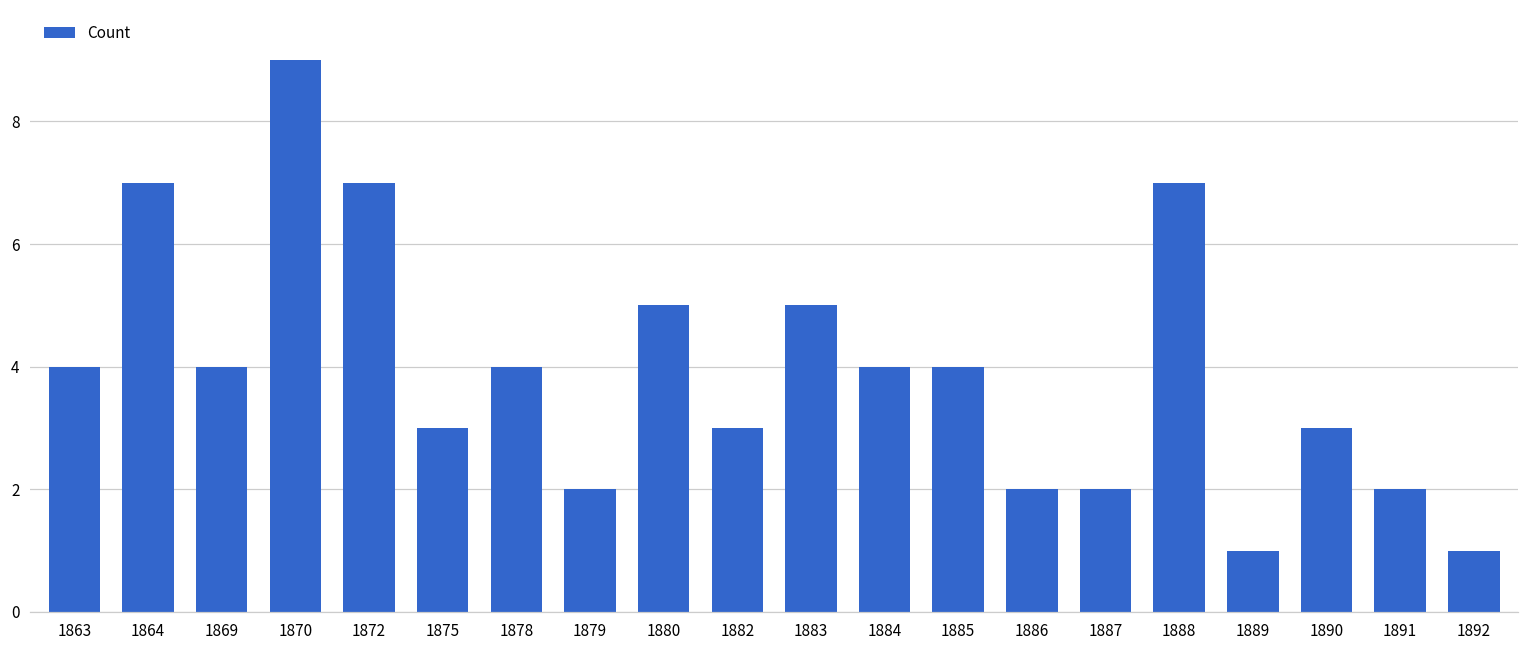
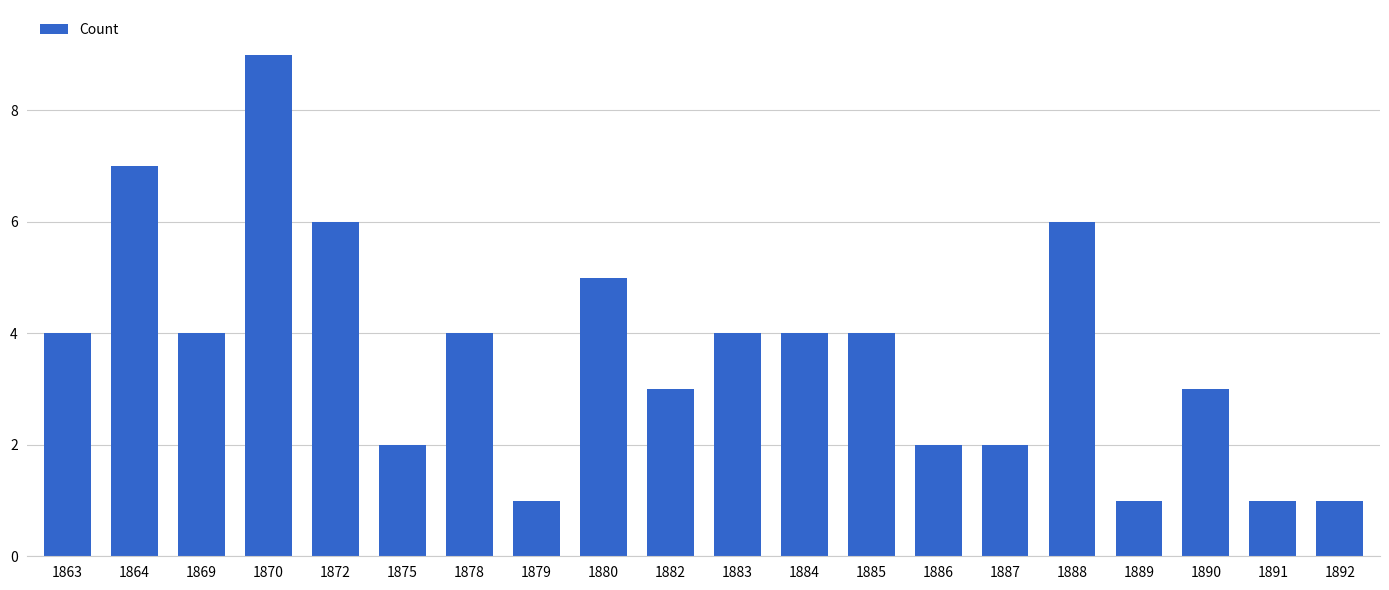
  {
    "1863": 4,
    "1864": 7,
    "1869": 4,
    "1870": 9,
-   "1872": 7,
-   "1875": 3,
+   "1872": 6,
+   "1875": 2,
    "1878": 4,
-   "1879": 2,
+   "1879": 1,
    "1880": 5,
    "1882": 3,
-   "1883": 5,
+   "1883": 4,
    "1884": 4,
    "1885": 4,
    "1886": 2,
    "1887": 2,
-   "1888": 7,
+   "1888": 6,
    "1889": 1,
    "1890": 3,
-   "1891": 2,
+   "1891": 1,
    "1892": 1
  }
